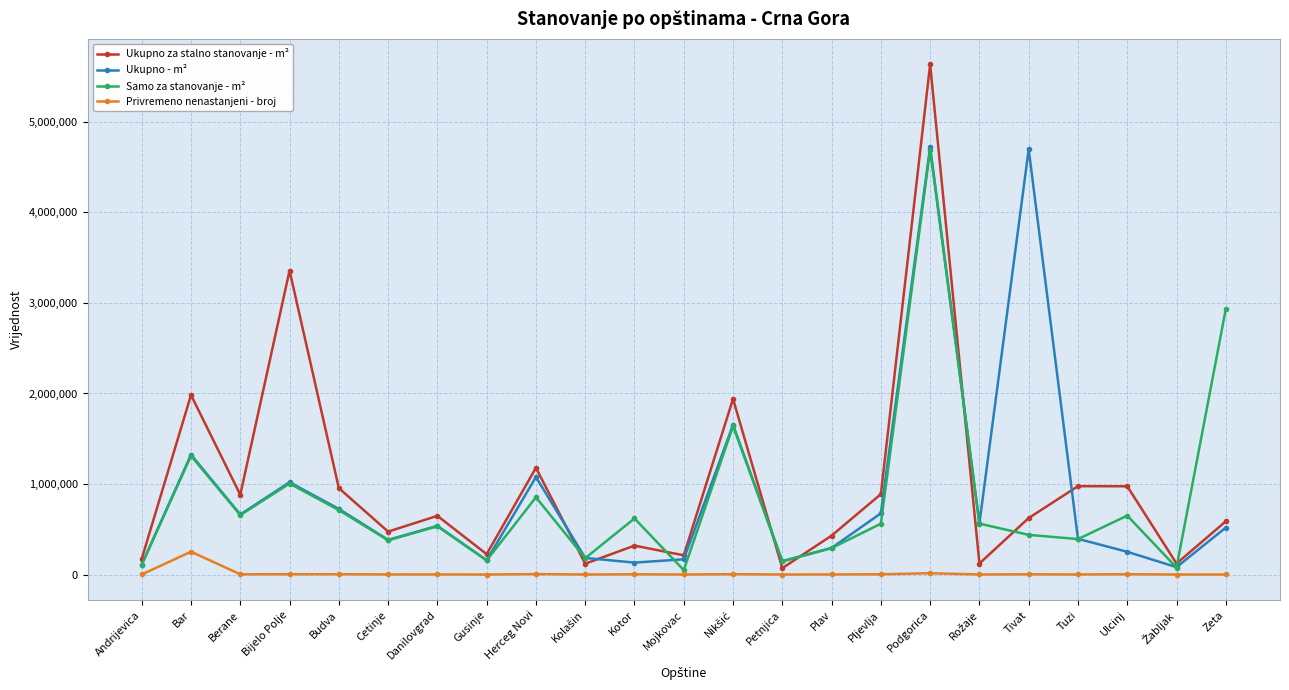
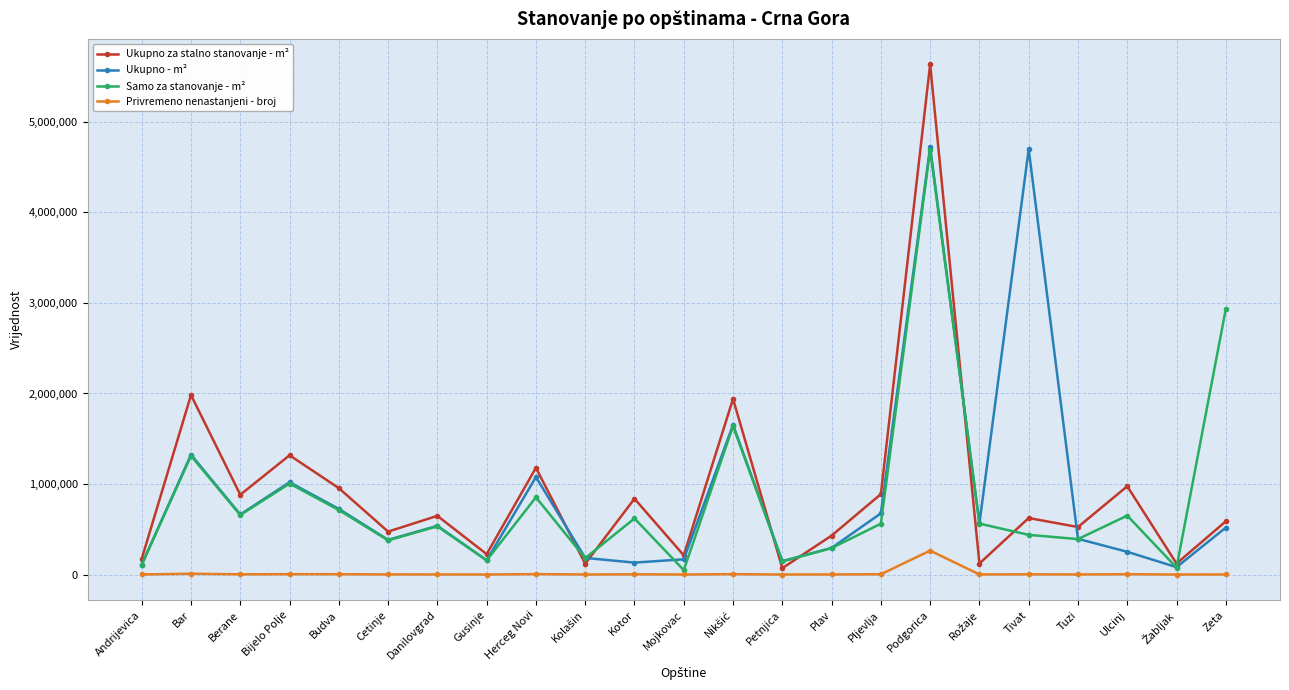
  {
    "Ukupno za stalno stanovanje - m²": {
      "Andrijevica": "200,000",
      "Bar": "2,000,000",
      "Berane": "900,000",
-     "Bijelo Polje": "3,400,000",
+     "Bijelo Polje": "1,300,000",
      "Budva": "1,000,000",
      "Cetinje": "500,000",
      "Danilovgrad": "600,000",
      "Gusinje": "200,000",
      "Herceg Novi": "1,200,000",
      "Kolašin": "100,000",
-     "Kotor": "300,000",
+     "Kotor": "800,000",
      "Mojkovac": "200,000",
      "Nikšić": "1,900,000",
      "Petnjica": "100,000",
      "Plav": "400,000",
      "Pljevlja": "900,000",
      "Podgorica": "5,600,000",
      "Rožaje": "100,000",
      "Tivat": "600,000",
-     "Tuzi": "1,000,000",
+     "Tuzi": "500,000",
      "Ulcinj": "1,000,000",
      "Žabljak": "100,000",
      "Zeta": "600,000"
    },
    "Ukupno - m²": {
      "Herceg Novi": "1,100,000",
      "Kotor": "100,000",
      "Mojkovac": "200,000",
      "Pljevlja": "700,000",
      "Podgorica": "4,700,000",
      "Tivat": "4,700,000",
      "Ulcinj": "300,000",
      "Zeta": "500,000"
    },
    "Samo za stanovanje - m²": {
      "Herceg Novi": "900,000",
      "Kotor": "600,000",
      "Mojkovac": "0",
      "Pljevlja": "600,000",
      "Podgorica": "4,700,000",
      "Tivat": "400,000",
      "Ulcinj": "700,000",
      "Zeta": "2,900,000"
    },
    "Privremeno nenastanjeni - broj": {
      "Andrijevica": "0",
-     "Bar": "300,000",
+     "Bar": "0",
      "Berane": "0",
      "Bijelo Polje": "0",
      "Budva": "0",
      "Cetinje": "0",
      "Danilovgrad": "0",
      "Gusinje": "0",
      "Herceg Novi": "0",
      "Kolašin": "0",
      "Kotor": "0",
      "Mojkovac": "0",
      "Nikšić": "0",
      "Petnjica": "0",
      "Plav": "0",
      "Pljevlja": "0",
-     "Podgorica": "0",
+     "Podgorica": "300,000",
      "Rožaje": "0",
      "Tivat": "0",
      "Tuzi": "0",
      "Ulcinj": "0",
      "Žabljak": "0",
      "Zeta": "0"
    }
  }
